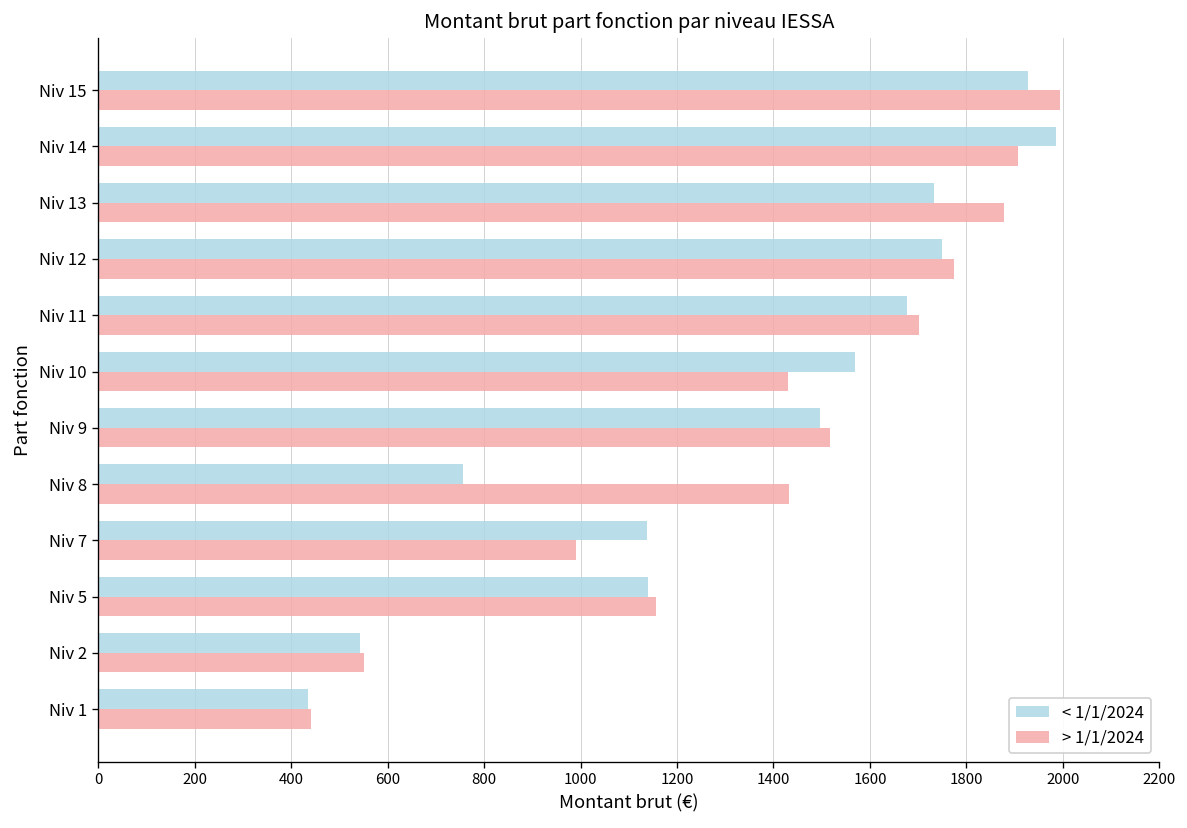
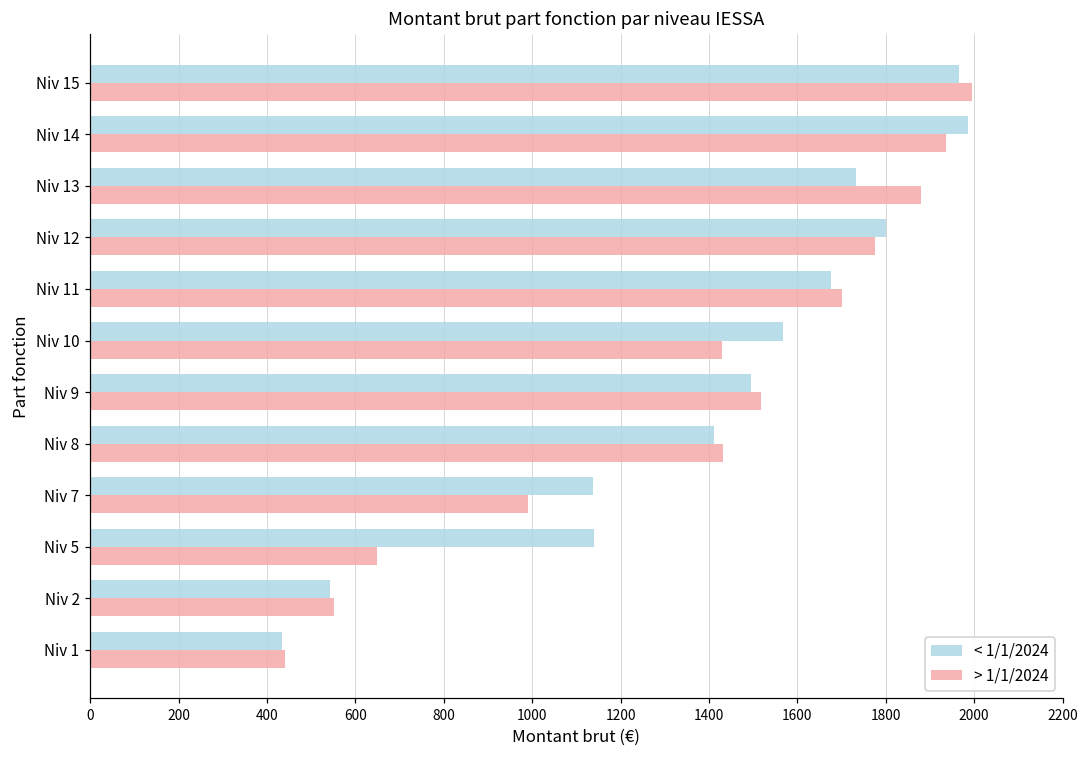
  {
    "< 1/1/2024": {
-     "Niv 15": 1930,
+     "Niv 15": 1960,
      "Niv 14": 1990,
      "Niv 13": 1730,
-     "Niv 12": 1750,
+     "Niv 12": 1800,
      "Niv 11": 1680,
      "Niv 10": 1570,
      "Niv 9": 1500,
-     "Niv 8": 760,
+     "Niv 8": 1410,
      "Niv 7": 1140,
      "Niv 5": 1140,
      "Niv 2": 540,
      "Niv 1": 430
    },
    "> 1/1/2024": {
      "Niv 15": 1990,
-     "Niv 14": 1910,
+     "Niv 14": 1940,
      "Niv 13": 1880,
      "Niv 12": 1780,
      "Niv 11": 1700,
      "Niv 10": 1430,
      "Niv 9": 1520,
      "Niv 8": 1430,
      "Niv 7": 990,
-     "Niv 5": 1160,
+     "Niv 5": 650,
      "Niv 2": 550,
      "Niv 1": 440
    }
  }
